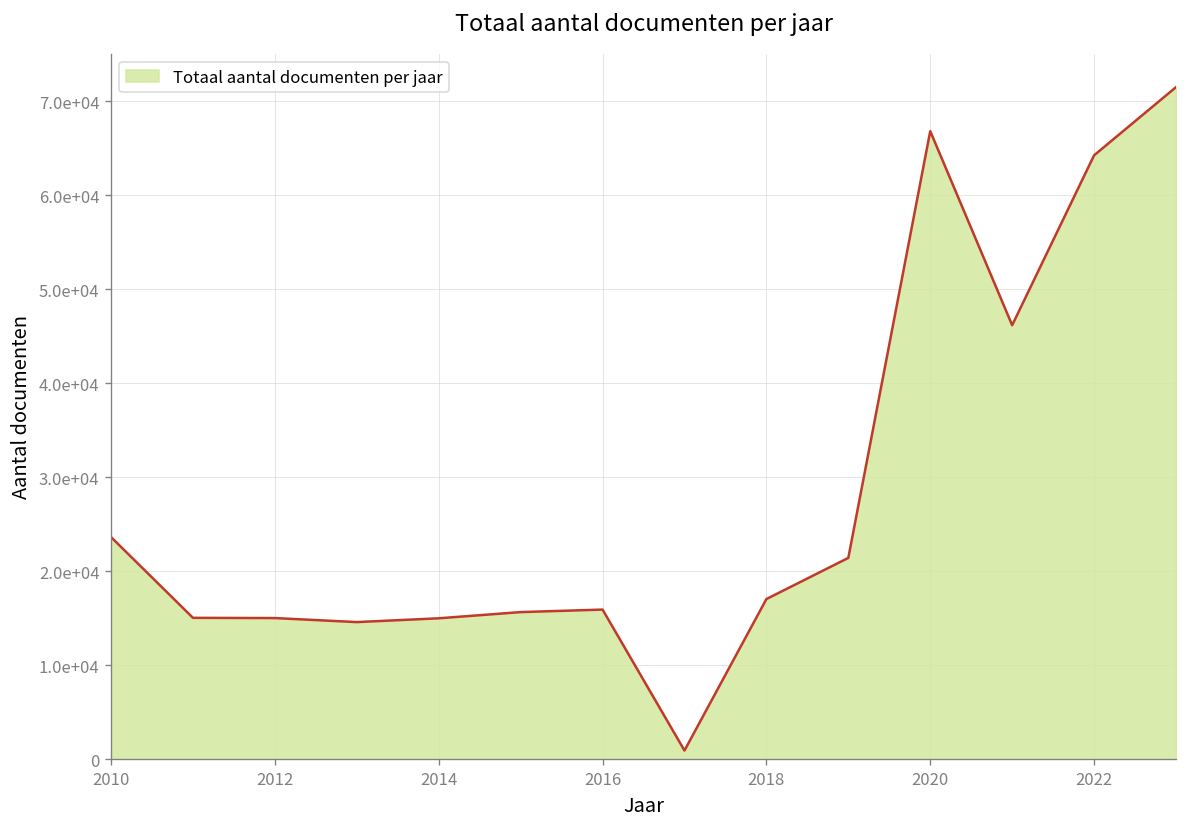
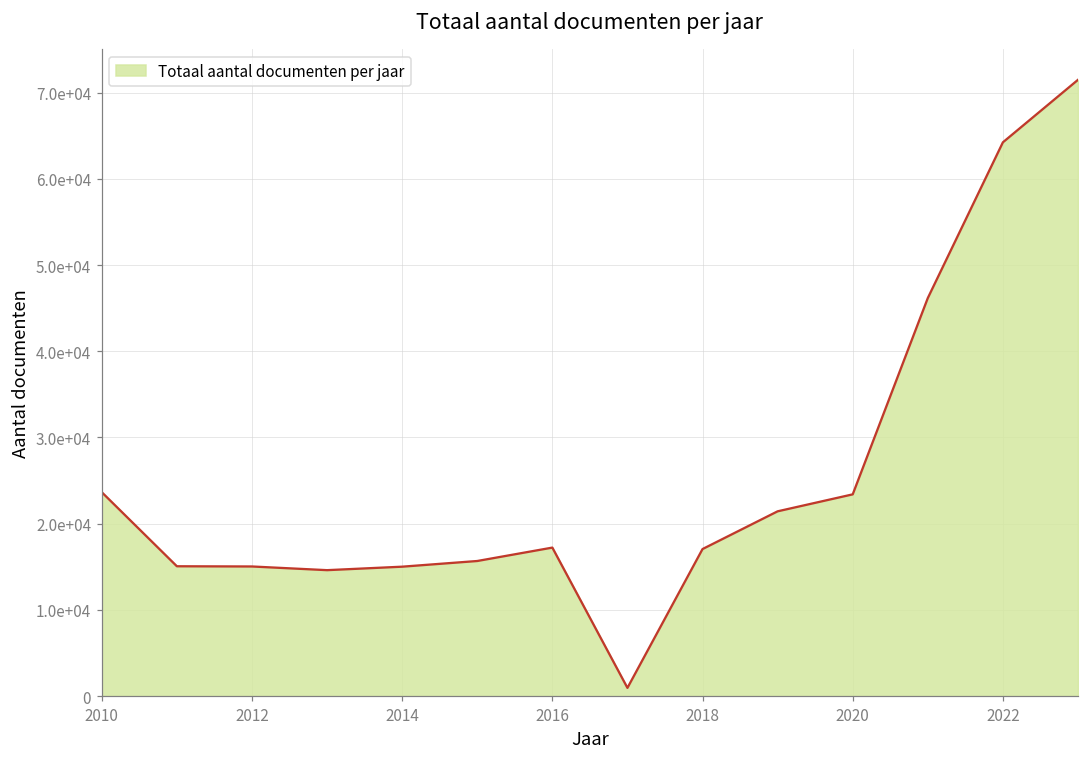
  {
    "2010": 24000,
    "2012": 15000,
    "2014": 15000,
-   "2016": 16000,
+   "2016": 17000,
    "2018": 17000,
-   "2020": 67000,
+   "2020": 23000,
    "2022": 64000
  }
